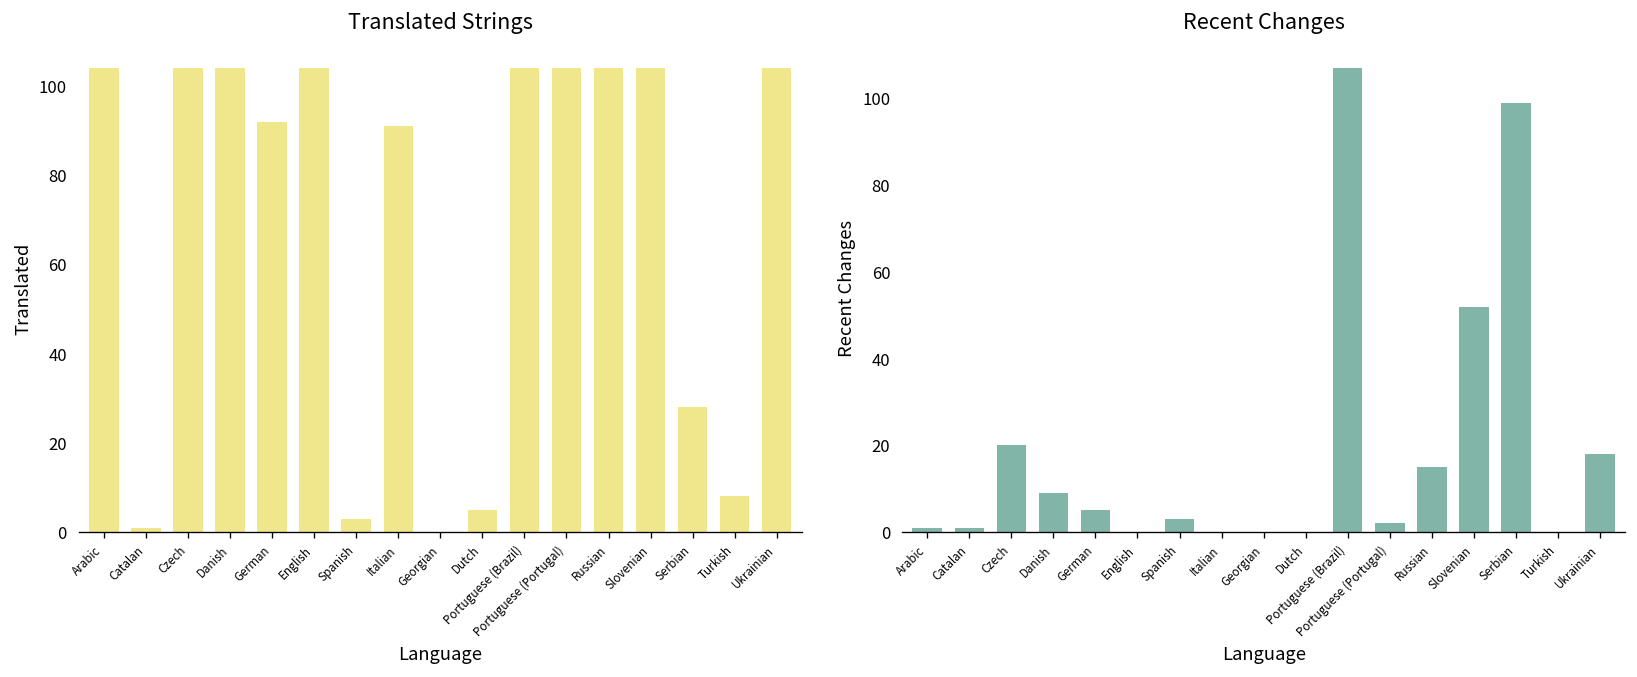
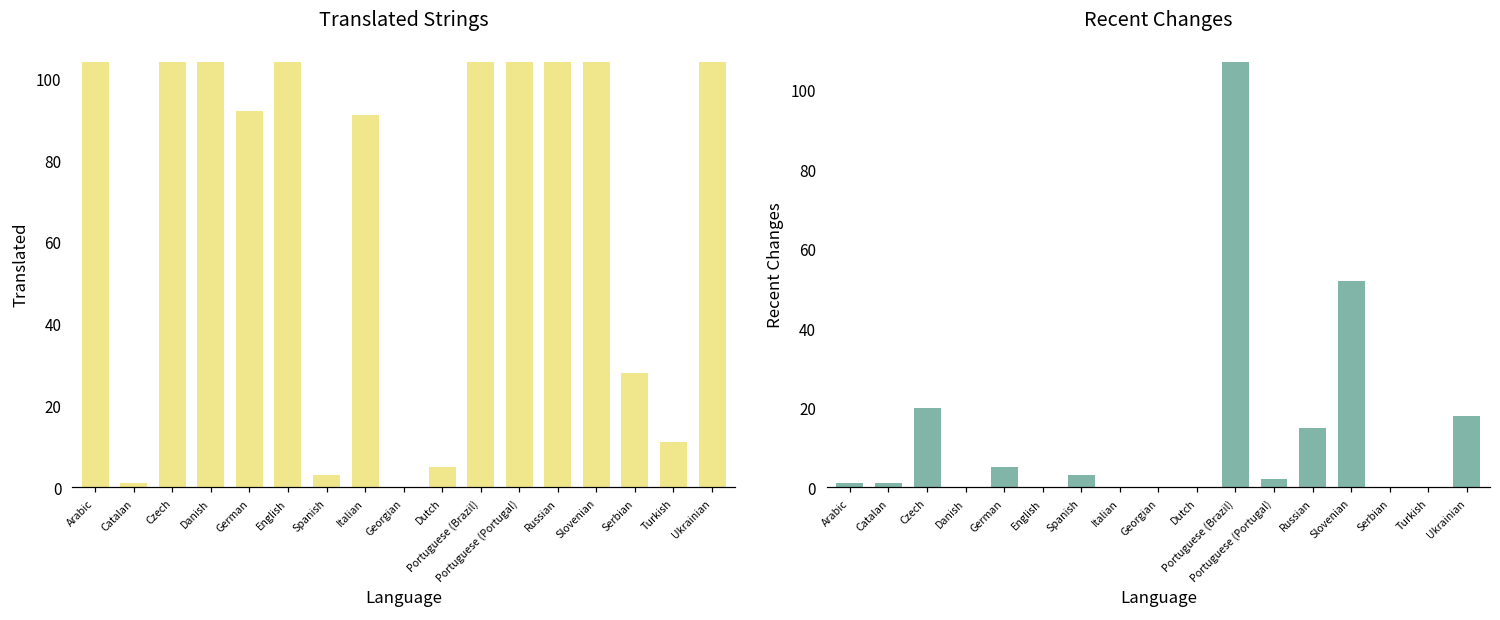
  {
    "Translated Strings": {
      "Arabic": 104,
      "Catalan": 1,
      "Czech": 104,
      "Danish": 104,
      "German": 92,
      "English": 104,
      "Spanish": 3,
      "Italian": 91,
      "Georgian": 0,
      "Dutch": 5,
      "Portuguese (Brazil)": 104,
      "Portuguese (Portugal)": 104,
      "Russian": 104,
      "Slovenian": 104,
      "Serbian": 28,
-     "Turkish": 8,
+     "Turkish": 11,
      "Ukrainian": 104
    },
    "Recent Changes": {
      "Arabic": 1,
      "Catalan": 1,
      "Czech": 20,
-     "Danish": 9,
+     "Danish": 0,
      "German": 5,
      "English": 0,
      "Spanish": 3,
      "Italian": 0,
      "Georgian": 0,
      "Dutch": 0,
      "Portuguese (Brazil)": 107,
      "Portuguese (Portugal)": 2,
      "Russian": 15,
      "Slovenian": 52,
-     "Serbian": 99,
+     "Serbian": 0,
      "Turkish": 0,
      "Ukrainian": 18
    }
  }
